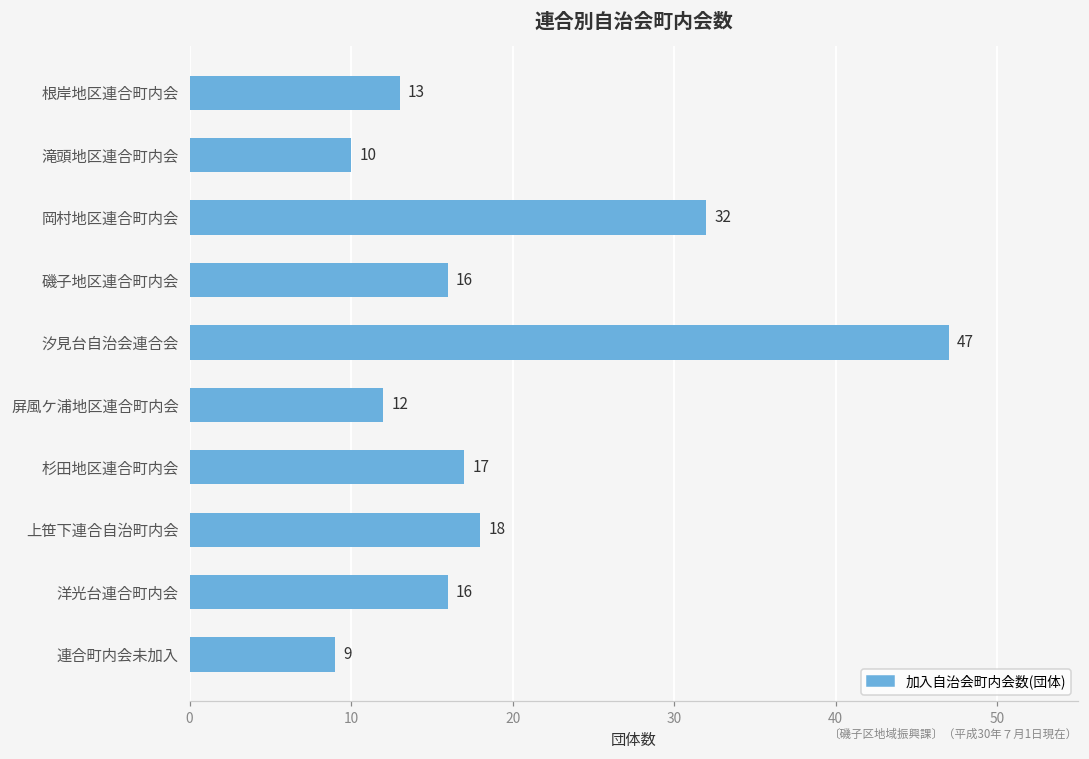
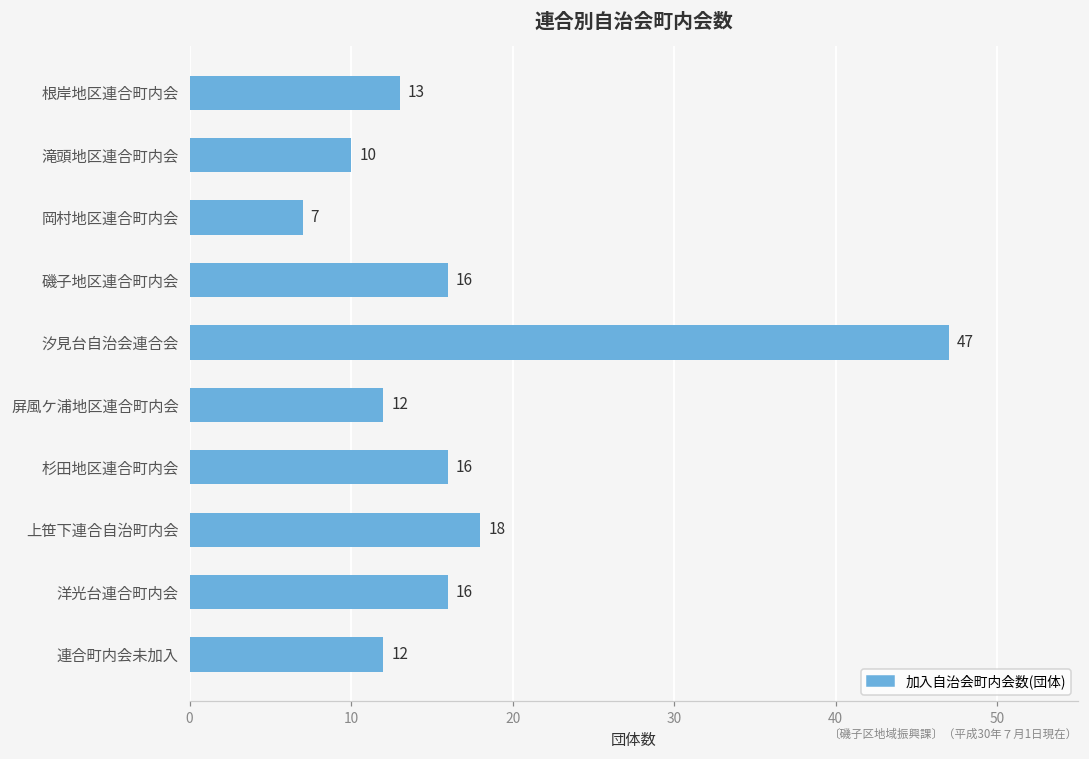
  {
    "根岸地区連合町内会": 13,
    "滝頭地区連合町内会": 10,
-   "岡村地区連合町内会": 32,
+   "岡村地区連合町内会": 7,
    "磯子地区連合町内会": 16,
    "汐見台自治会連合会": 47,
    "屏風ケ浦地区連合町内会": 12,
-   "杉田地区連合町内会": 17,
+   "杉田地区連合町内会": 16,
    "上笹下連合自治町内会": 18,
    "洋光台連合町内会": 16,
-   "連合町内会未加入": 9
+   "連合町内会未加入": 12
  }
